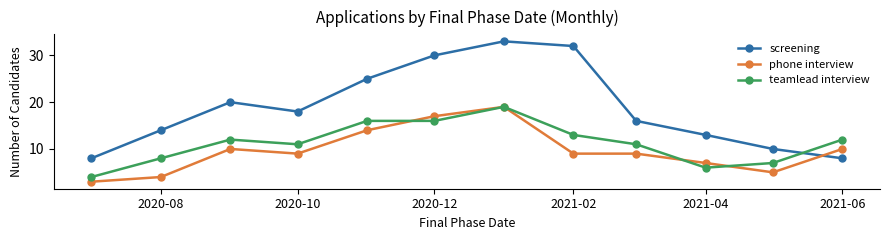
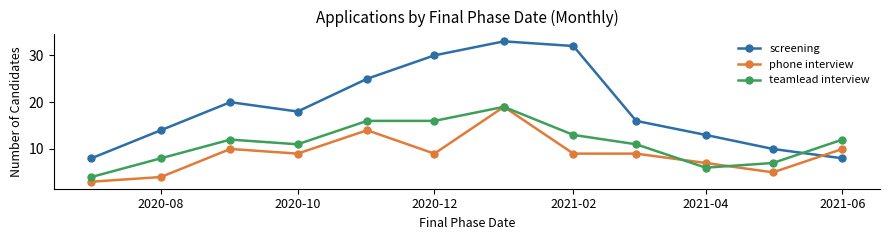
  {
    "screening": {
      "2020-08": 14,
      "2020-10": 18,
      "2020-12": 30,
      "2021-02": 32,
      "2021-04": 13,
      "2021-06": 8
    },
    "phone interview": {
      "2020-08": 4,
      "2020-10": 9,
-     "2020-12": 17,
+     "2020-12": 9,
      "2021-02": 9,
      "2021-04": 7,
      "2021-06": 10
    },
    "teamlead interview": {
      "2020-08": 8,
      "2020-10": 11,
      "2020-12": 16,
      "2021-02": 13,
      "2021-04": 6,
      "2021-06": 12
    }
  }
